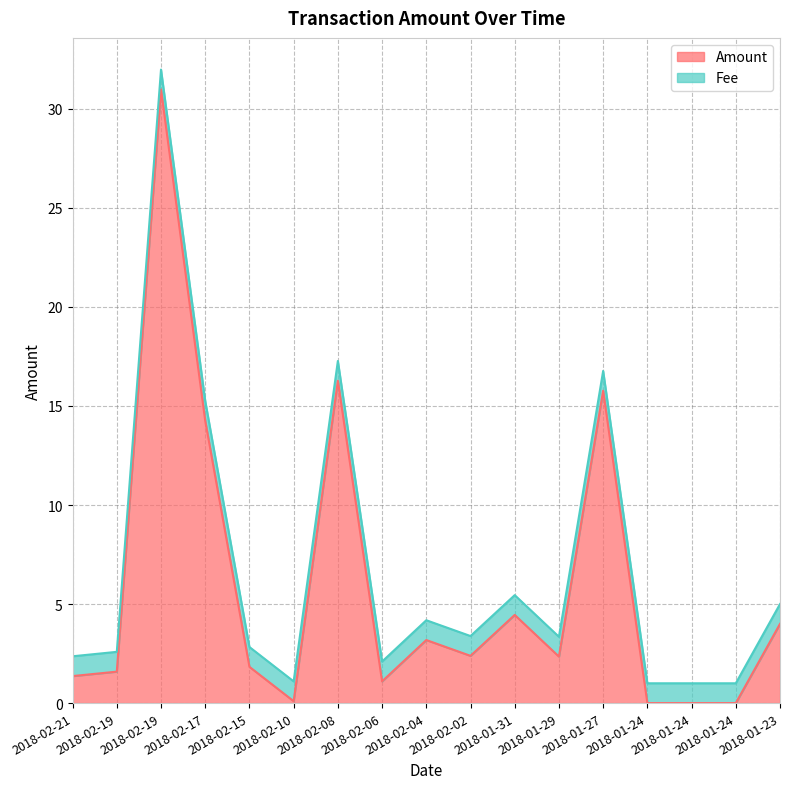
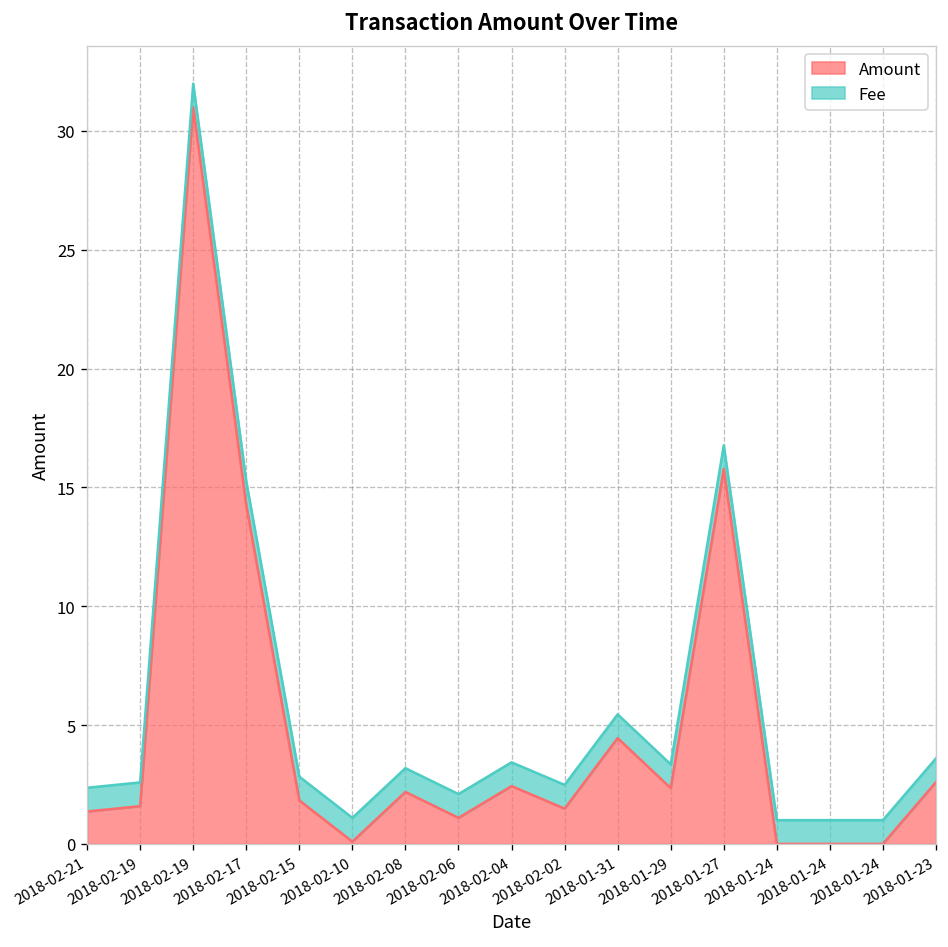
  {
    "Amount": {
      "2018-02-21": 1.4,
      "2018-02-17": 14.3,
      "2018-02-15": 1.8,
      "2018-02-10": 0.1,
-     "2018-02-08": 16.3,
+     "2018-02-08": 2.2,
      "2018-02-06": 1.1,
-     "2018-02-04": 3.2,
-     "2018-02-02": 2.4,
+     "2018-02-04": 2.4,
+     "2018-02-02": 1.5,
      "2018-01-31": 4.5,
      "2018-01-29": 2.3,
      "2018-01-27": 15.8,
-     "2018-01-23": 4.0
+     "2018-01-23": 2.6
    },
    "Fee": {
      "2018-02-21": 1.0,
      "2018-02-17": 1.0,
      "2018-02-15": 1.0,
      "2018-02-10": 1.0,
      "2018-02-08": 1.0,
      "2018-02-06": 1.0,
      "2018-02-04": 1.0,
      "2018-02-02": 1.0,
      "2018-01-31": 1.0,
      "2018-01-29": 1.0,
      "2018-01-27": 1.0,
      "2018-01-23": 1.0
    }
  }
